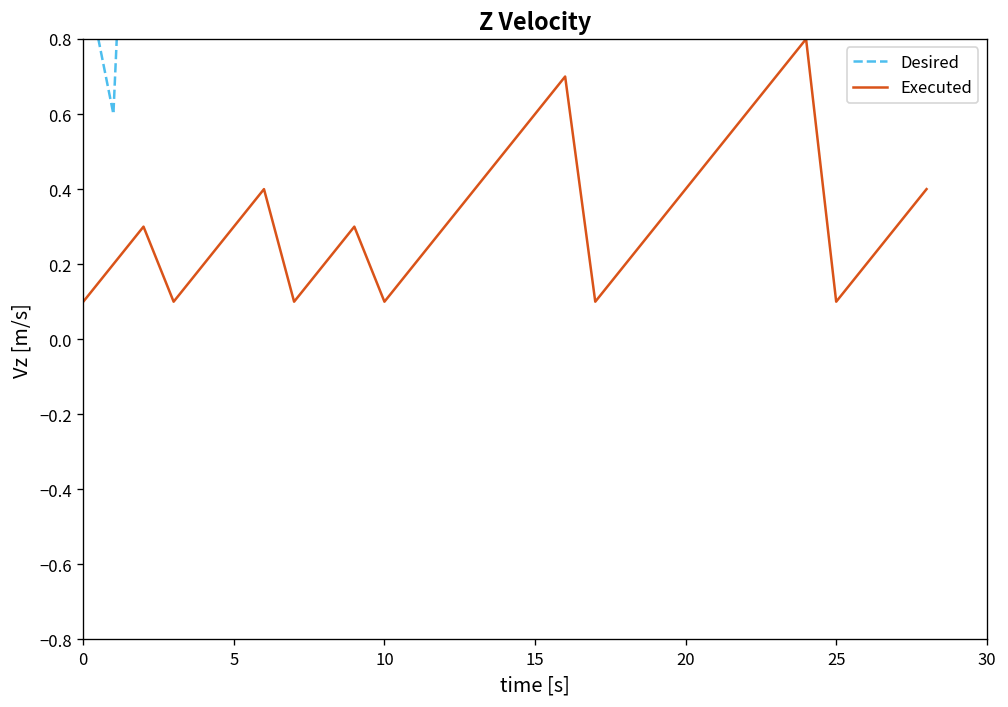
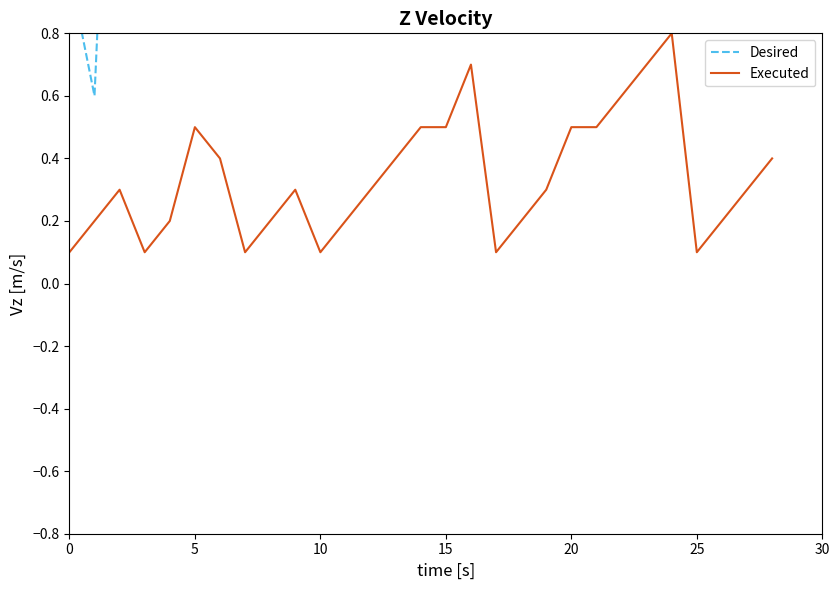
  {
    "Executed": {
      "0": 0.10,
-     "5": 0.30,
+     "5": 0.50,
      "10": 0.10,
-     "15": 0.60,
-     "20": 0.40,
+     "15": 0.50,
+     "20": 0.50,
      "25": 0.10
    }
  }
